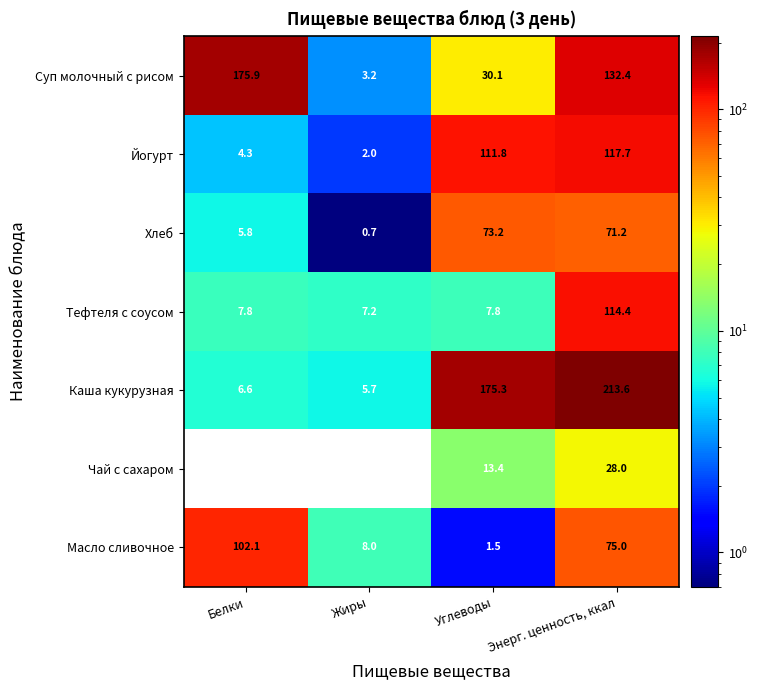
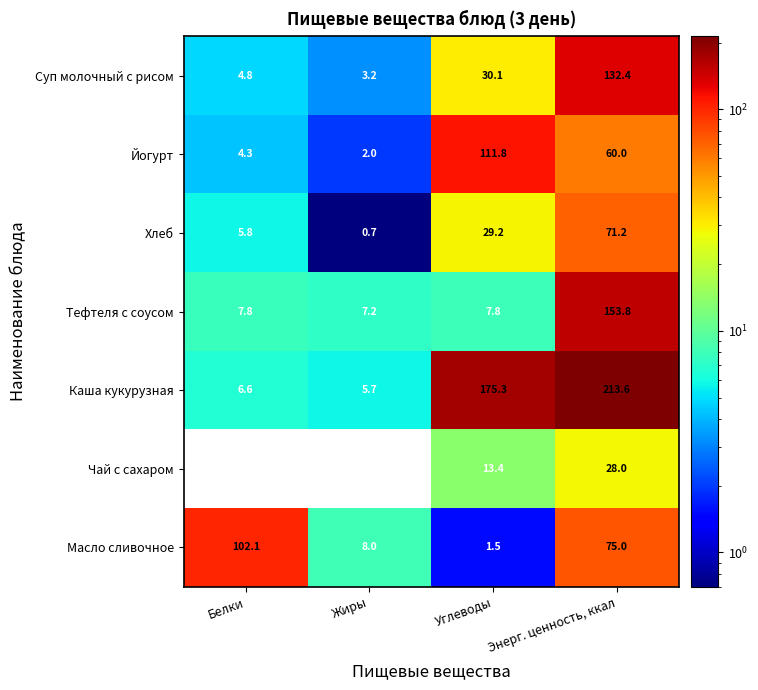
  {
    "Суп молочный с рисом": {
-     "Белки": 175.9,
+     "Белки": 4.8,
      "Жиры": 3.2,
      "Углеводы": 30.1,
      "Энерг. ценность, ккал": 132.4
    },
    "Йогурт": {
      "Белки": 4.3,
      "Жиры": 2.0,
      "Углеводы": 111.8,
-     "Энерг. ценность, ккал": 117.7
+     "Энерг. ценность, ккал": 60.0
    },
    "Хлеб": {
      "Белки": 5.8,
      "Жиры": 0.7,
-     "Углеводы": 73.2,
+     "Углеводы": 29.2,
      "Энерг. ценность, ккал": 71.2
    },
    "Тефтеля с соусом": {
      "Белки": 7.8,
      "Жиры": 7.2,
      "Углеводы": 7.8,
-     "Энерг. ценность, ккал": 114.4
+     "Энерг. ценность, ккал": 153.8
    },
    "Каша кукурузная": {
      "Белки": 6.6,
      "Жиры": 5.7,
      "Углеводы": 175.3,
      "Энерг. ценность, ккал": 213.6
    },
    "Чай с сахаром": {
      "Углеводы": 13.4,
      "Энерг. ценность, ккал": 28.0
    },
    "Масло сливочное": {
      "Белки": 102.1,
      "Жиры": 8.0,
      "Углеводы": 1.5,
      "Энерг. ценность, ккал": 75.0
    }
  }
